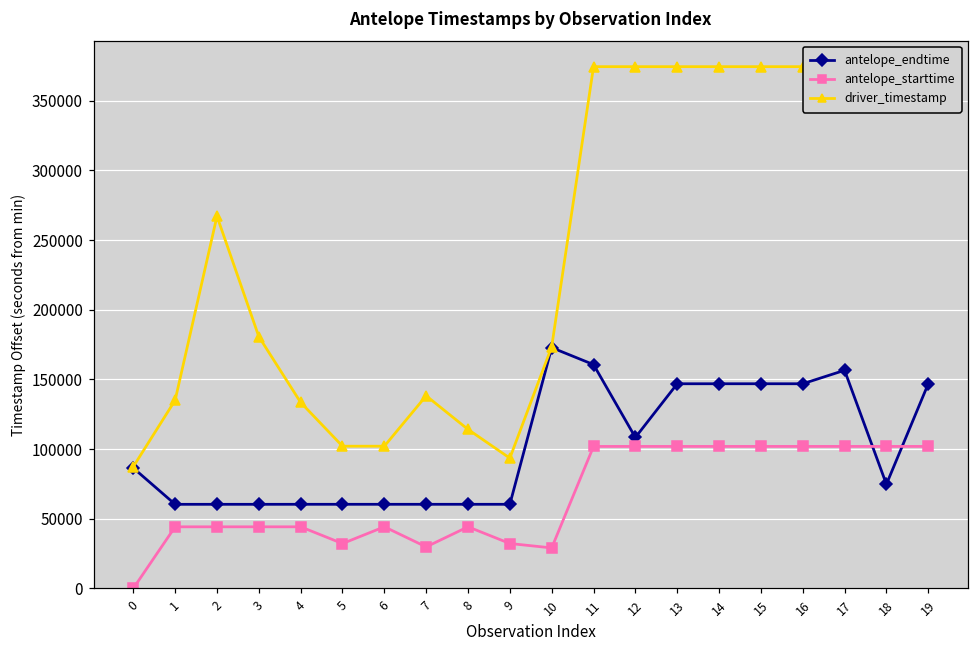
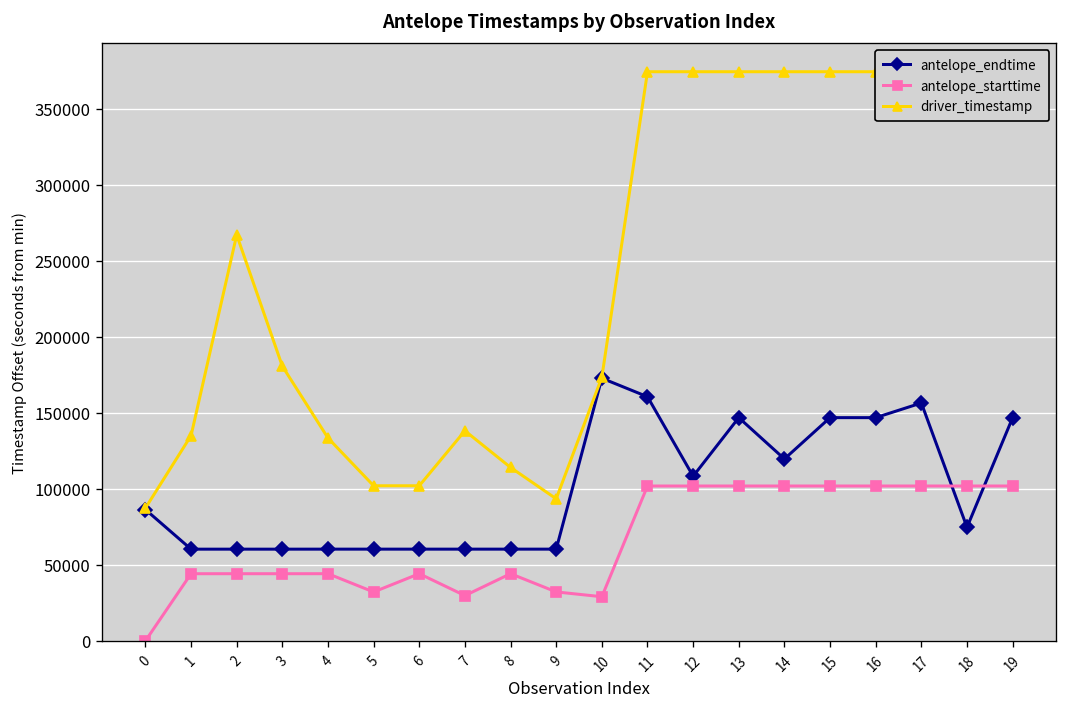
  {
    "antelope_endtime": {
      "1": 60000,
      "2": 60000,
      "3": 60000,
      "4": 60000,
      "5": 60000,
      "6": 60000,
      "7": 60000,
      "8": 60000,
      "9": 60000,
      "11": 161000,
      "12": 108000,
      "13": 147000,
-     "14": 147000,
+     "14": 120000,
      "15": 147000,
      "16": 147000,
      "17": 157000,
      "18": 75000,
      "19": 147000
    },
    "antelope_starttime": {
      "0": 0,
      "1": 44000,
      "2": 44000,
      "3": 44000,
      "4": 44000,
      "5": 32000,
      "6": 44000,
      "7": 30000,
      "8": 44000,
      "9": 32000,
      "10": 29000,
      "11": 102000,
      "12": 102000,
      "13": 102000,
      "14": 102000,
      "15": 102000,
      "16": 102000,
      "17": 102000,
      "18": 102000,
      "19": 102000
    },
    "driver_timestamp": {
      "1": 135000,
      "2": 267000,
      "3": 181000,
      "4": 133000,
      "5": 102000,
      "6": 102000,
      "7": 138000,
      "8": 114000,
      "9": 93000,
      "11": 374000,
      "12": 374000,
      "13": 374000,
      "14": 374000,
      "15": 374000
    }
  }
